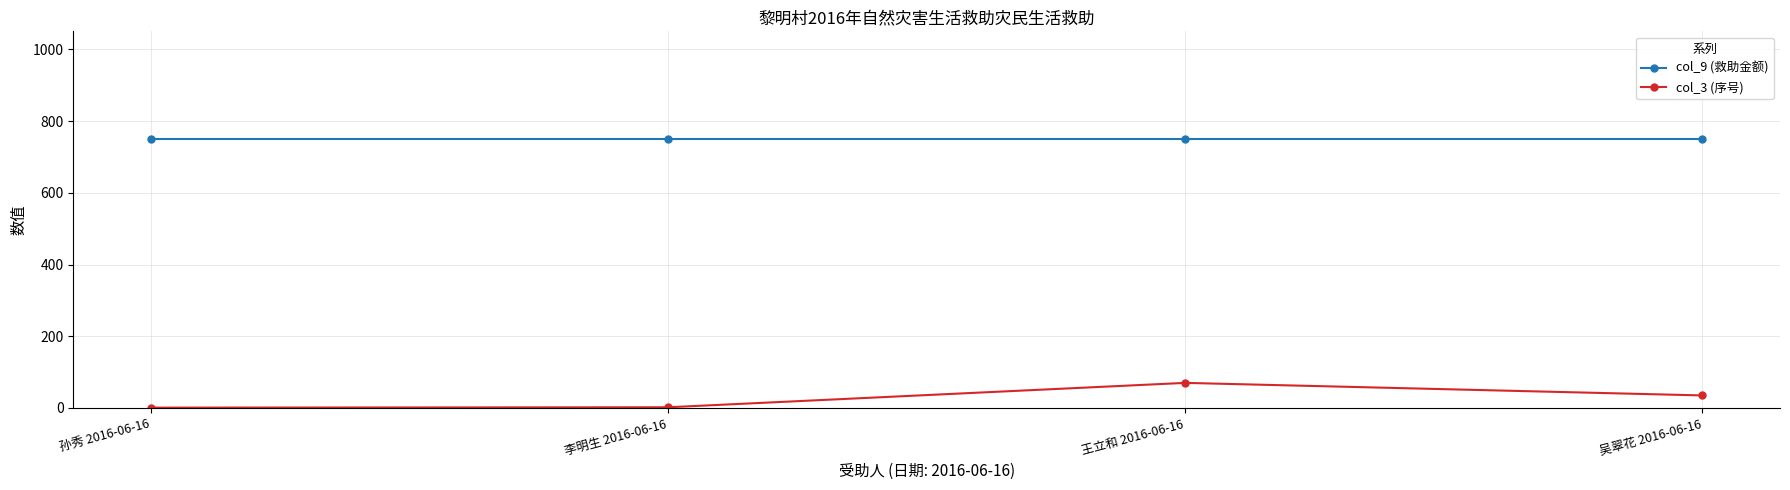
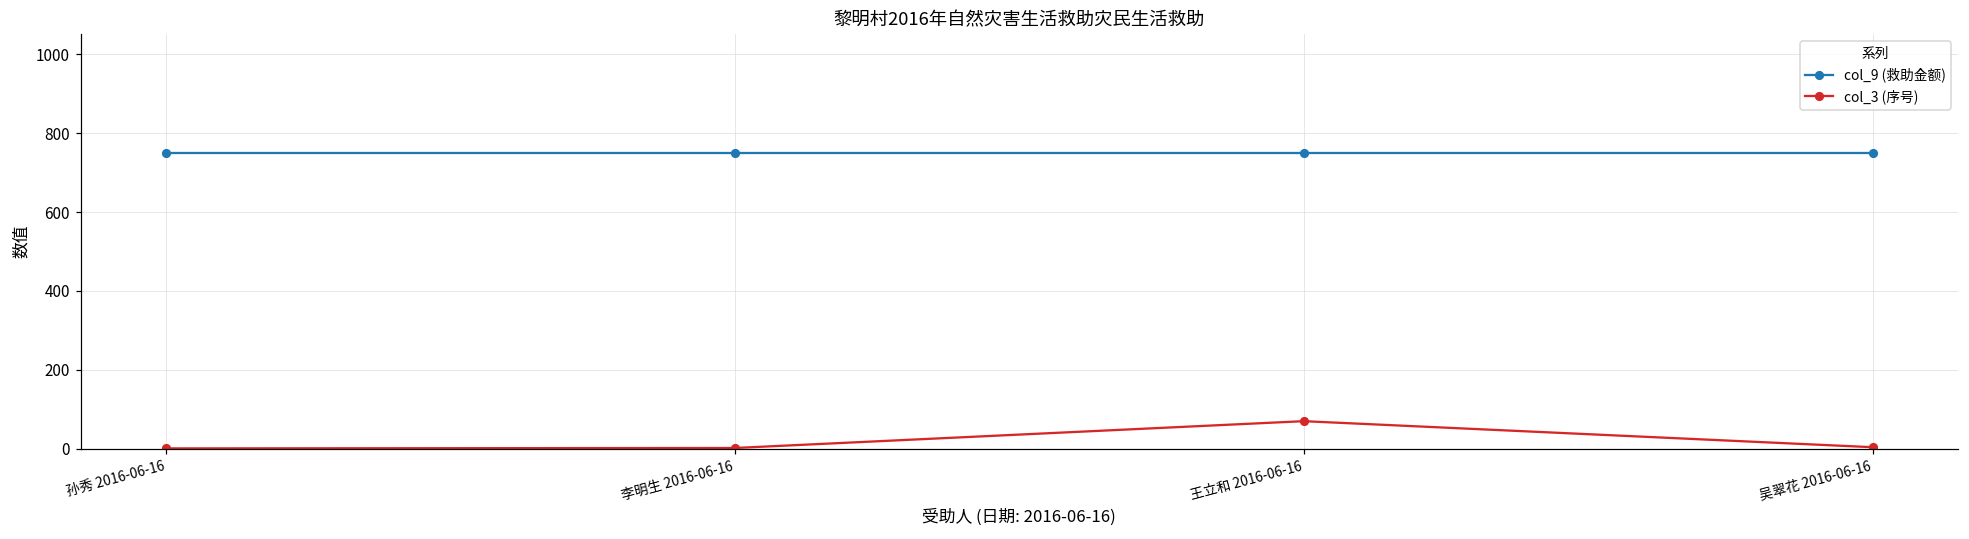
  {
    "col_9 (救助金额)": {
      "孙秀 2016-06-16": 750,
      "李明生 2016-06-16": 750,
      "王立和 2016-06-16": 750,
      "吴翠花 2016-06-16": 750
    },
    "col_3 (序号)": {
      "孙秀 2016-06-16": 0,
      "李明生 2016-06-16": 0,
      "王立和 2016-06-16": 70,
-     "吴翠花 2016-06-16": 40
+     "吴翠花 2016-06-16": 0
    }
  }
